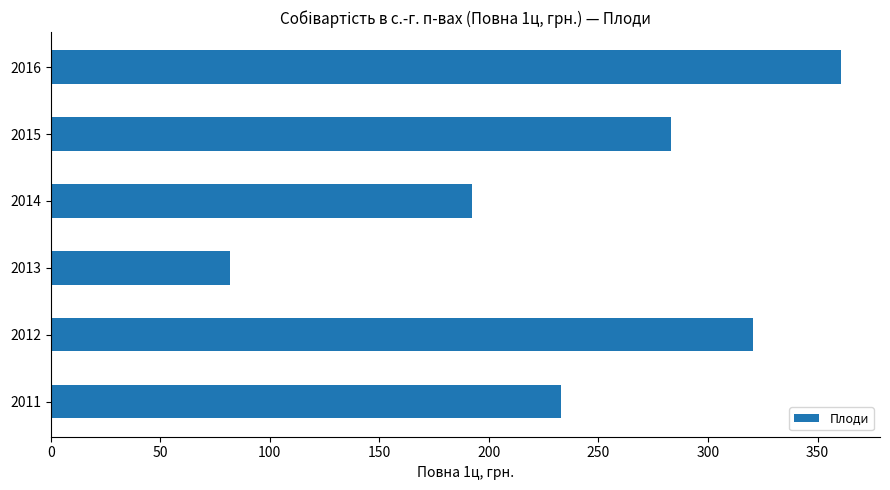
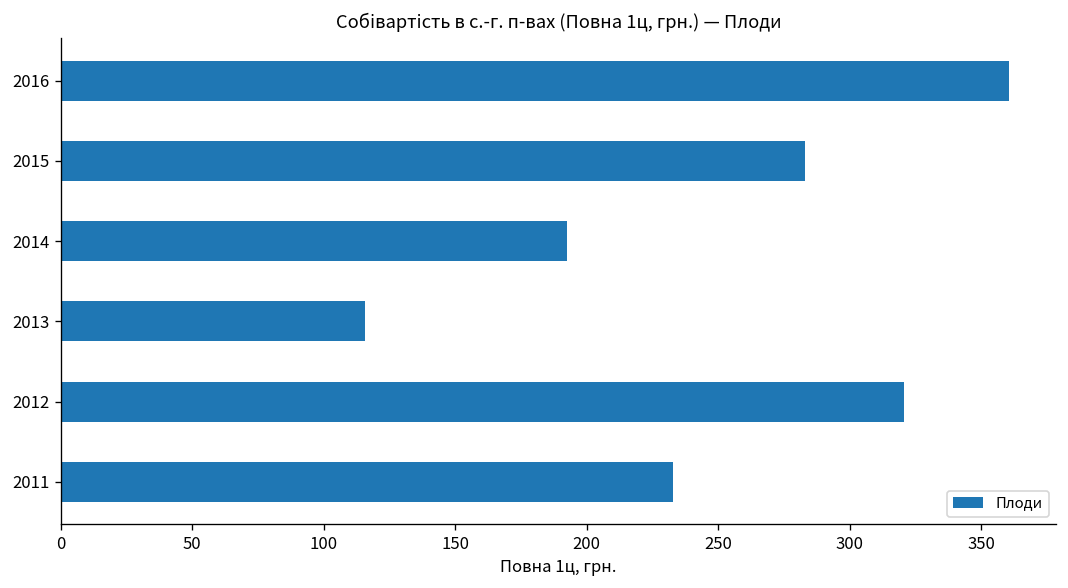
  {
    "2016": 361,
    "2015": 283,
    "2014": 193,
-   "2013": 82,
+   "2013": 116,
    "2012": 321,
    "2011": 233
  }
